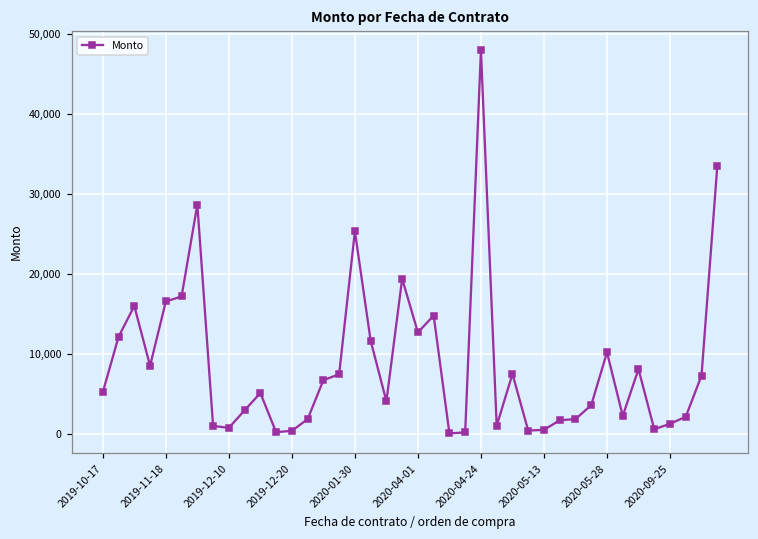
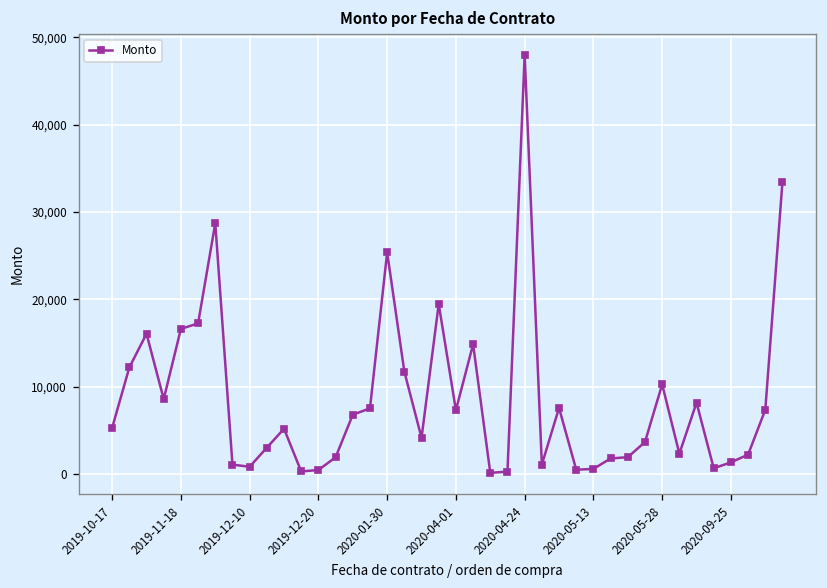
  {
    "2019-10-17": "5,000",
    "2020-01-30": "25,000",
-   "2020-04-01": "13,000"
+   "2020-04-01": "7,000"
  }
